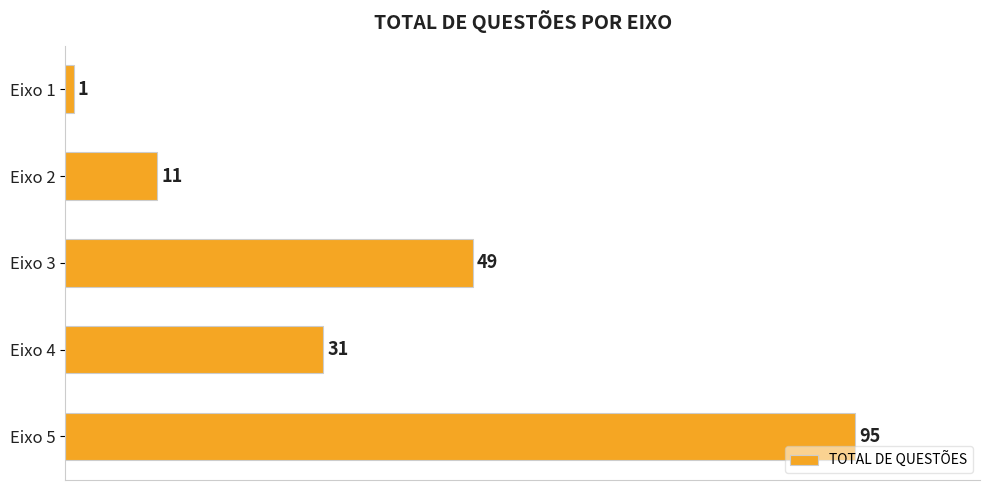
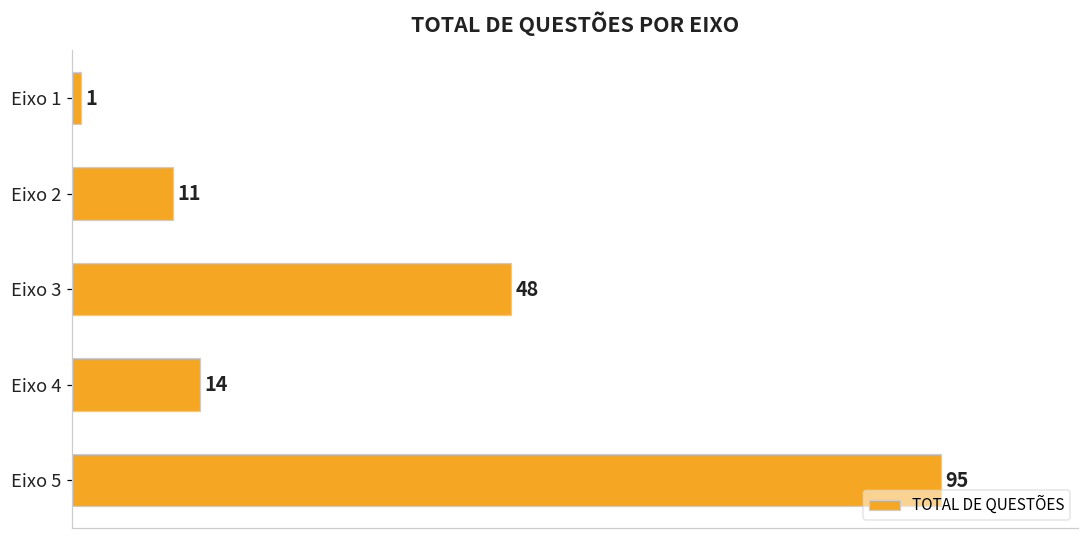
  {
    "Eixo 1": 1,
    "Eixo 2": 11,
-   "Eixo 3": 49,
-   "Eixo 4": 31,
+   "Eixo 3": 48,
+   "Eixo 4": 14,
    "Eixo 5": 95
  }
